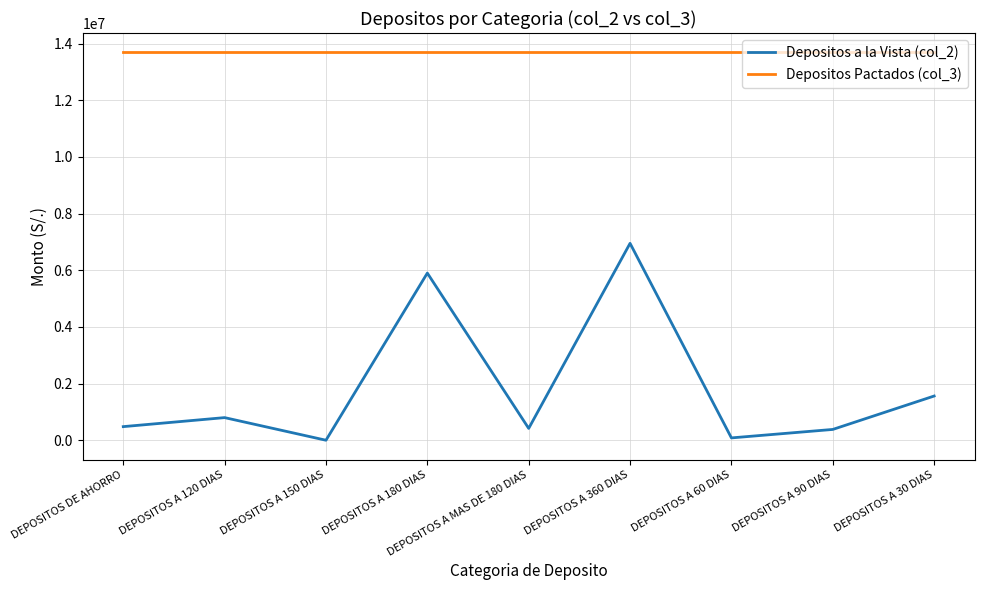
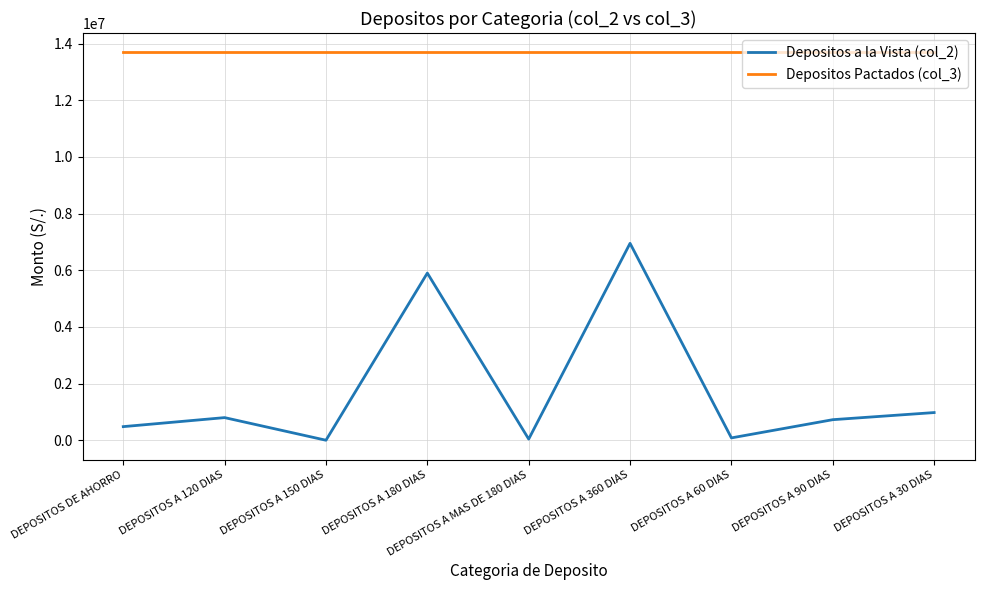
  {
    "Depositos a la Vista (col_2)": {
      "DEPOSITOS DE AHORRO": 500000,
      "DEPOSITOS A 120 DIAS": 800000,
      "DEPOSITOS A 150 DIAS": 0,
      "DEPOSITOS A 180 DIAS": 5900000,
-     "DEPOSITOS A MAS DE 180 DIAS": 400000,
+     "DEPOSITOS A MAS DE 180 DIAS": 0,
      "DEPOSITOS A 360 DIAS": 7000000,
      "DEPOSITOS A 60 DIAS": 100000,
-     "DEPOSITOS A 90 DIAS": 400000,
-     "DEPOSITOS A 30 DIAS": 1600000
+     "DEPOSITOS A 90 DIAS": 700000,
+     "DEPOSITOS A 30 DIAS": 1000000
    },
    "Depositos Pactados (col_3)": {
      "DEPOSITOS DE AHORRO": 13700000,
      "DEPOSITOS A 120 DIAS": 13700000,
      "DEPOSITOS A 150 DIAS": 13700000,
      "DEPOSITOS A 180 DIAS": 13700000,
      "DEPOSITOS A MAS DE 180 DIAS": 13700000,
      "DEPOSITOS A 360 DIAS": 13700000,
      "DEPOSITOS A 60 DIAS": 13700000
    }
  }
